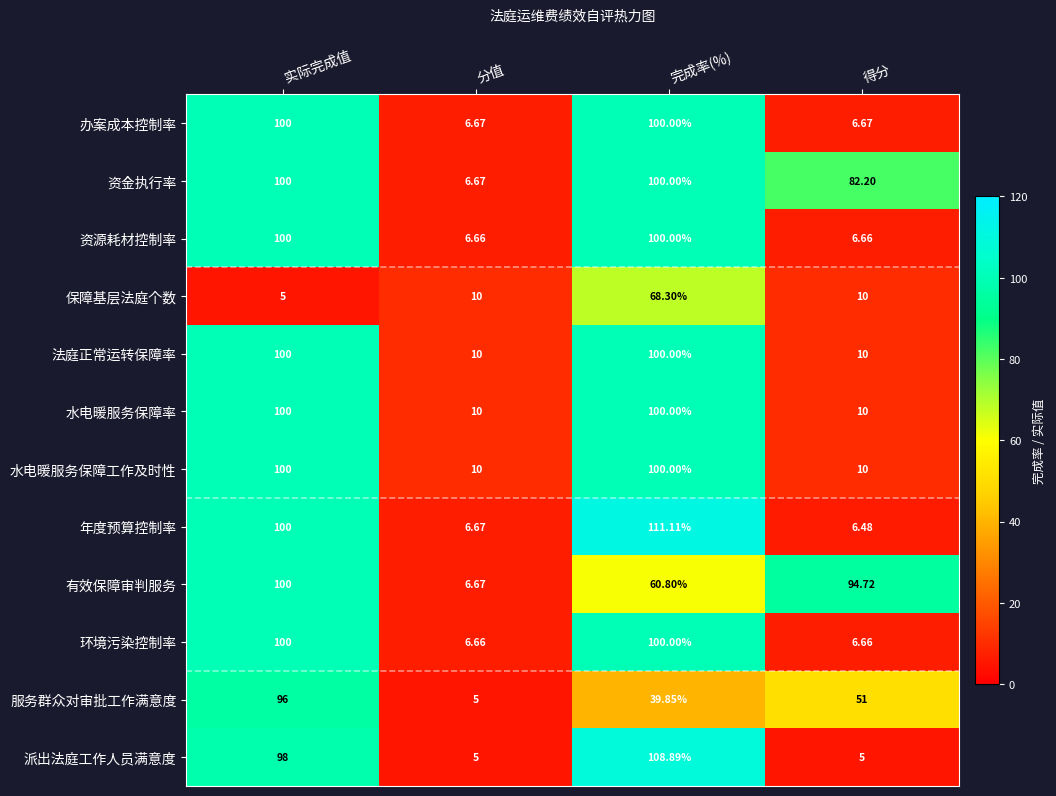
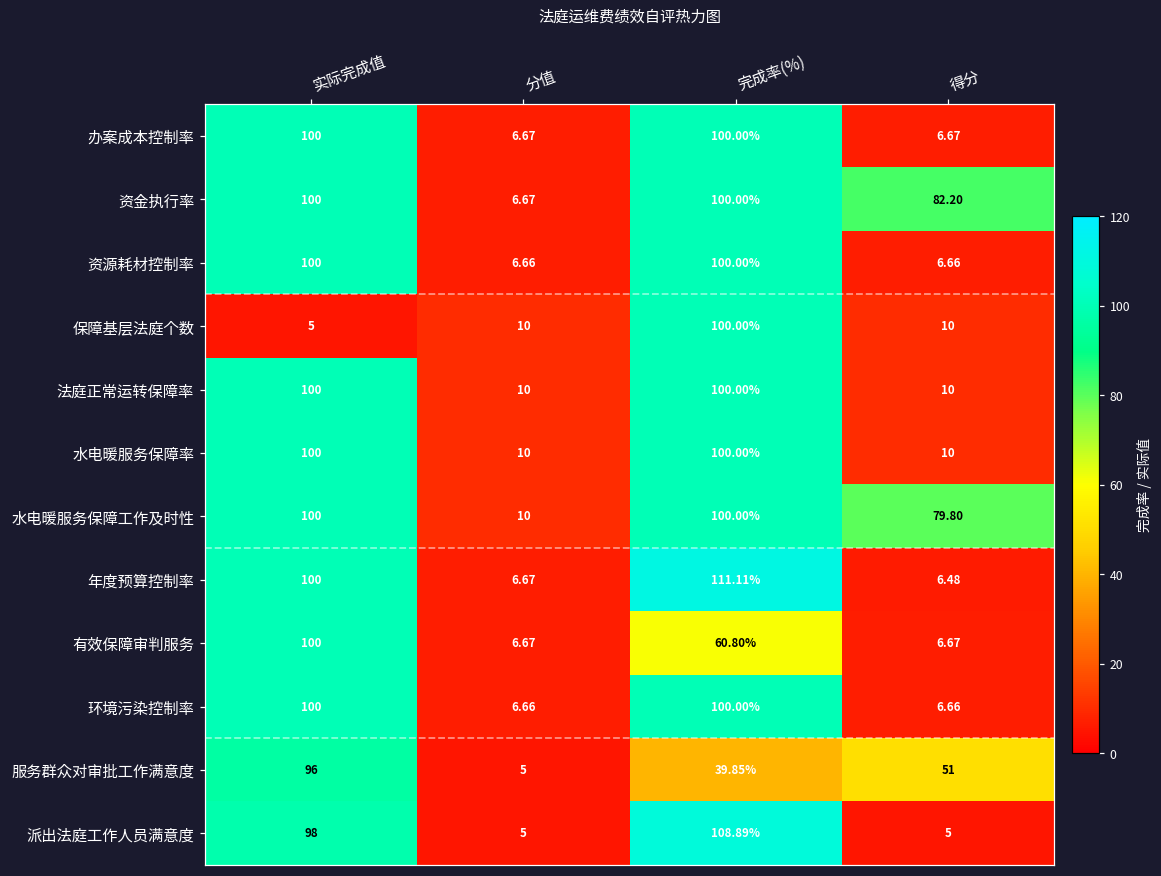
  {
    "办案成本控制率": {
      "实际完成值": "100",
      "分值": "6.67",
      "完成率(%)": "100.00%",
      "得分": "6.67"
    },
    "资金执行率": {
      "实际完成值": "100",
      "分值": "6.67",
      "完成率(%)": "100.00%",
      "得分": "82.20"
    },
    "资源耗材控制率": {
      "实际完成值": "100",
      "分值": "6.66",
      "完成率(%)": "100.00%",
      "得分": "6.66"
    },
    "保障基层法庭个数": {
      "实际完成值": "5",
      "分值": "10",
-     "完成率(%)": "68.30%",
+     "完成率(%)": "100.00%",
      "得分": "10"
    },
    "法庭正常运转保障率": {
      "实际完成值": "100",
      "分值": "10",
      "完成率(%)": "100.00%",
      "得分": "10"
    },
    "水电暖服务保障率": {
      "实际完成值": "100",
      "分值": "10",
      "完成率(%)": "100.00%",
      "得分": "10"
    },
    "水电暖服务保障工作及时性": {
      "实际完成值": "100",
      "分值": "10",
      "完成率(%)": "100.00%",
-     "得分": "10"
+     "得分": "79.80"
    },
    "年度预算控制率": {
      "实际完成值": "100",
      "分值": "6.67",
      "完成率(%)": "111.11%",
      "得分": "6.48"
    },
    "有效保障审判服务": {
      "实际完成值": "100",
      "分值": "6.67",
      "完成率(%)": "60.80%",
-     "得分": "94.72"
+     "得分": "6.67"
    },
    "环境污染控制率": {
      "实际完成值": "100",
      "分值": "6.66",
      "完成率(%)": "100.00%",
      "得分": "6.66"
    },
    "服务群众对审批工作满意度": {
      "实际完成值": "96",
      "分值": "5",
      "完成率(%)": "39.85%",
      "得分": "51"
    },
    "派出法庭工作人员满意度": {
      "实际完成值": "98",
      "分值": "5",
      "完成率(%)": "108.89%",
      "得分": "5"
    }
  }
